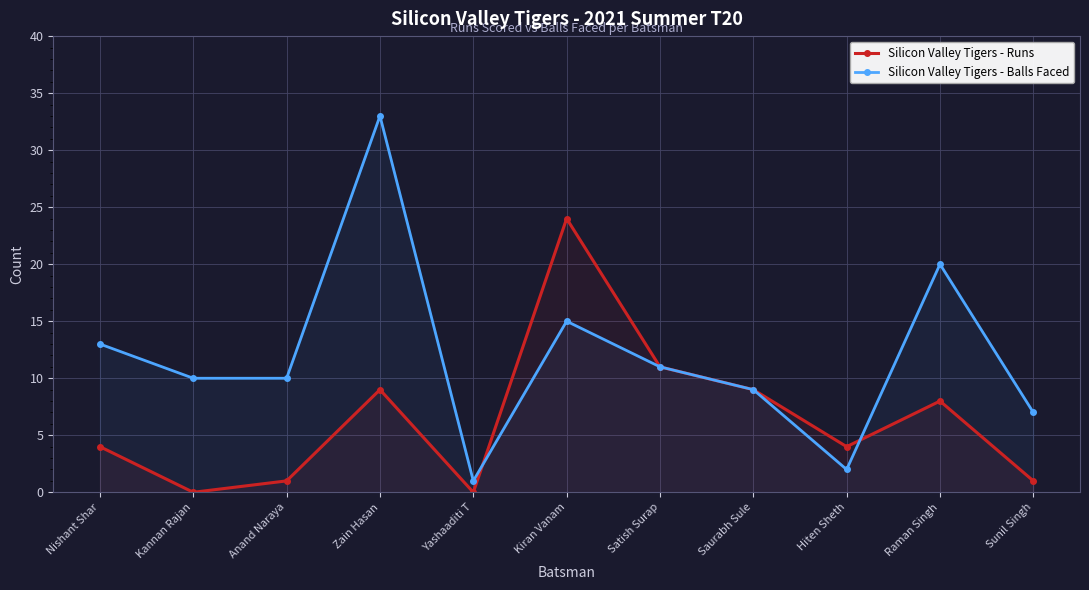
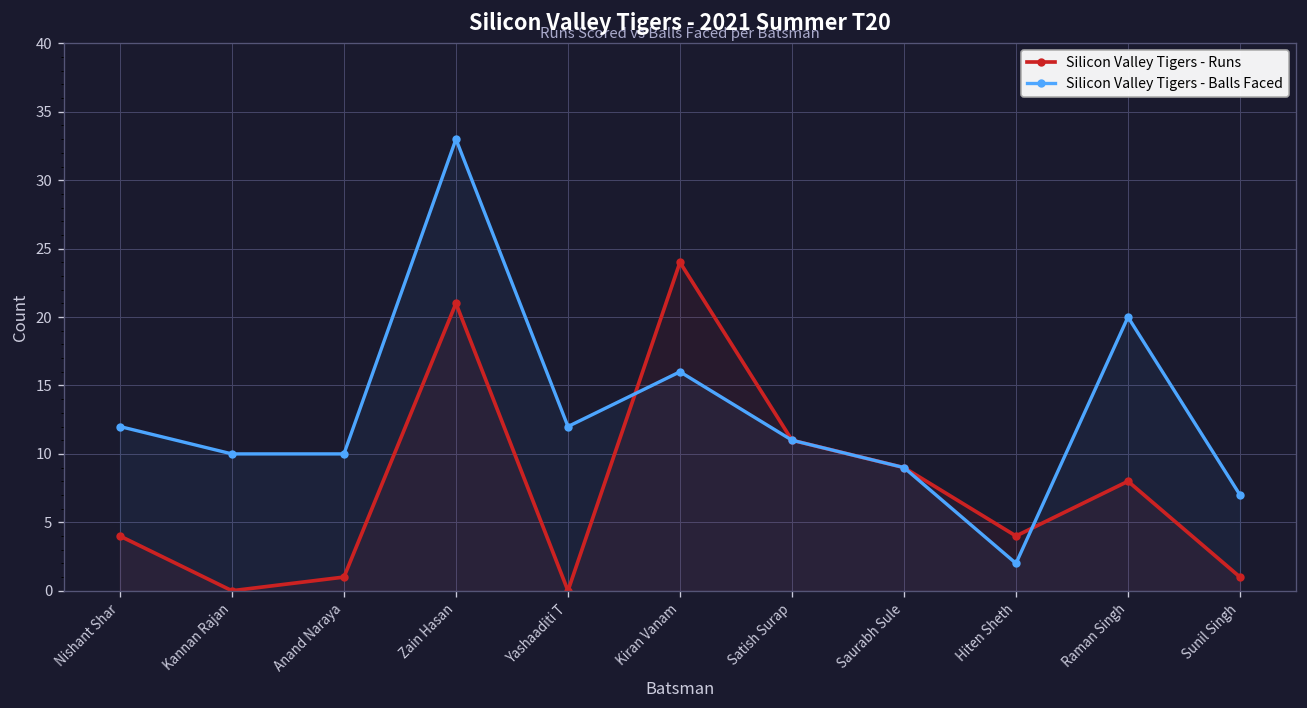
  {
    "Silicon Valley Tigers - Runs": {
      "Nishant Shar": 4,
      "Kannan Rajan": 0,
      "Anand Naraya": 1,
-     "Zain Hasan": 9,
+     "Zain Hasan": 21,
      "Yashaaditi T": 0,
      "Kiran Vanam": 24,
      "Hiten Sheth": 4,
      "Raman Singh": 8,
      "Sunil Singh": 1
    },
    "Silicon Valley Tigers - Balls Faced": {
-     "Nishant Shar": 13,
+     "Nishant Shar": 12,
      "Kannan Rajan": 10,
      "Anand Naraya": 10,
      "Zain Hasan": 33,
-     "Yashaaditi T": 1,
-     "Kiran Vanam": 15,
+     "Yashaaditi T": 12,
+     "Kiran Vanam": 16,
      "Hiten Sheth": 2,
      "Raman Singh": 20,
      "Sunil Singh": 7
    }
  }
